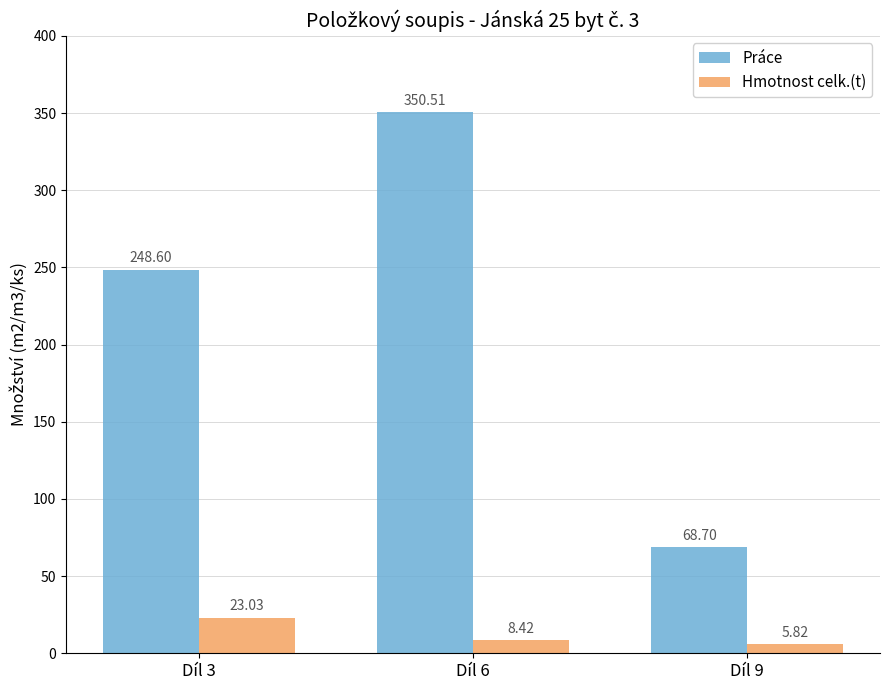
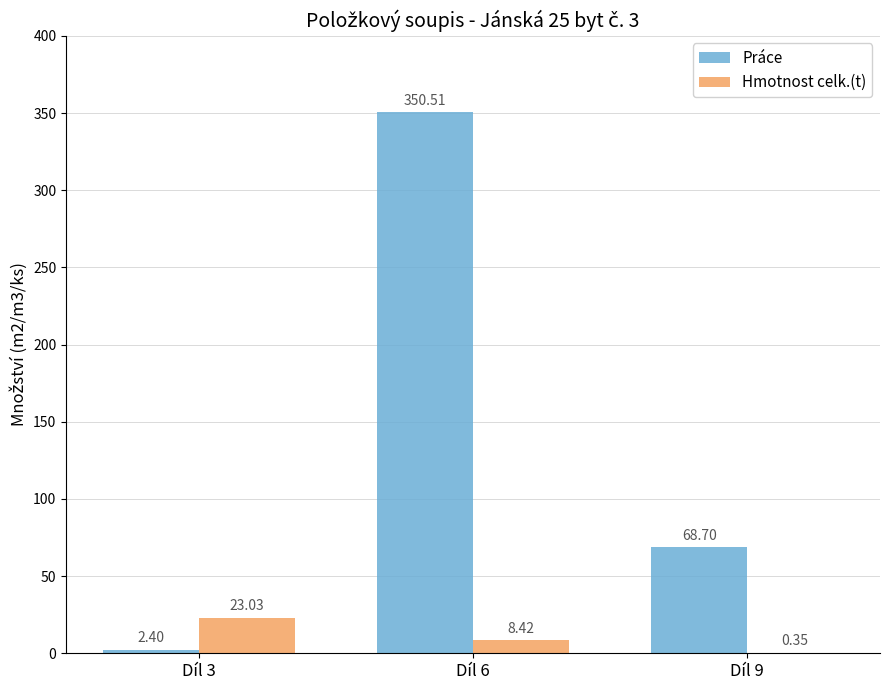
  {
    "Práce": {
-     "Díl 3": 248.60,
+     "Díl 3": 2.40,
      "Díl 6": 350.51,
      "Díl 9": 68.70
    },
    "Hmotnost celk.(t)": {
      "Díl 3": 23.03,
      "Díl 6": 8.42,
-     "Díl 9": 5.82
+     "Díl 9": 0.35
    }
  }
